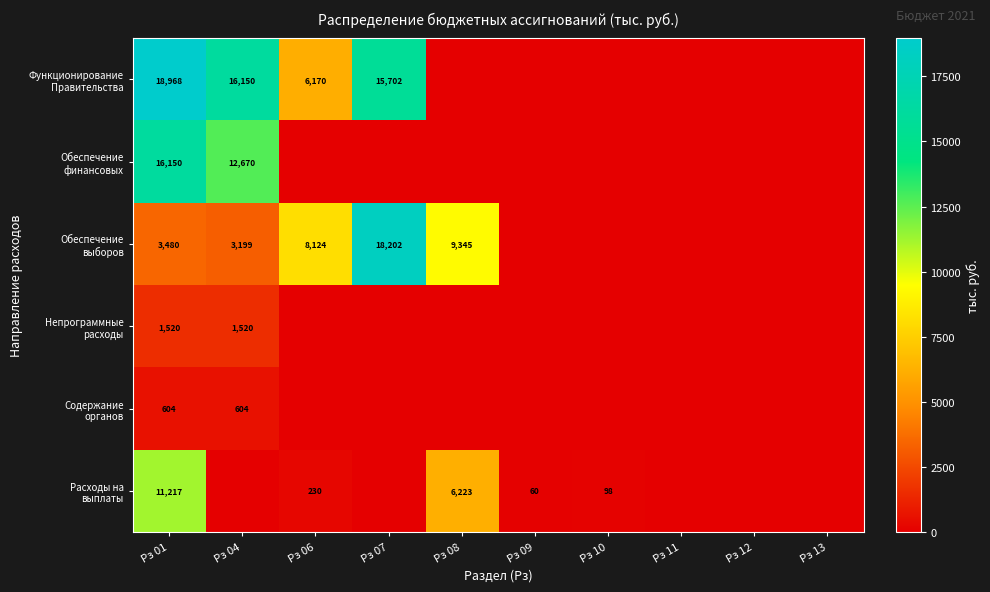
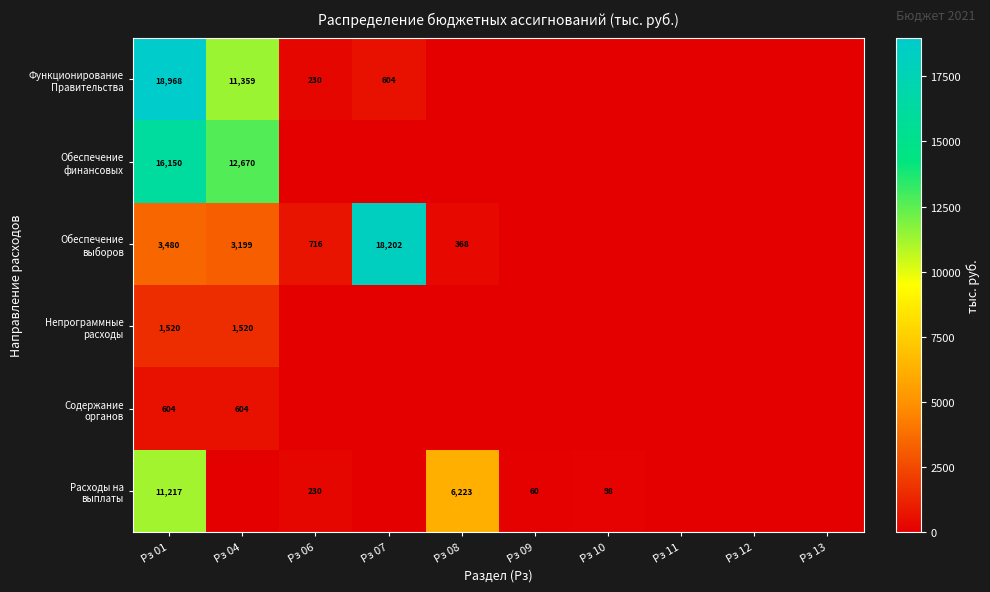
  {
    "Функционирование Правительства": {
      "Рз 01": "18,968",
-     "Рз 04": "16,150",
-     "Рз 06": "6,170",
-     "Рз 07": "15,702"
+     "Рз 04": "11,359",
+     "Рз 06": "230",
+     "Рз 07": "604"
    },
    "Обеспечение финансовых": {
      "Рз 01": "16,150",
      "Рз 04": "12,670"
    },
    "Обеспечение выборов": {
      "Рз 01": "3,480",
      "Рз 04": "3,199",
-     "Рз 06": "8,124",
+     "Рз 06": "716",
      "Рз 07": "18,202",
-     "Рз 08": "9,345"
+     "Рз 08": "368"
    },
    "Непрограммные расходы": {
      "Рз 01": "1,520",
      "Рз 04": "1,520"
    },
    "Содержание органов": {
      "Рз 01": "604",
      "Рз 04": "604"
    },
    "Расходы на выплаты": {
      "Рз 01": "11,217",
      "Рз 06": "230",
      "Рз 08": "6,223",
      "Рз 09": "60",
      "Рз 10": "98"
    }
  }
